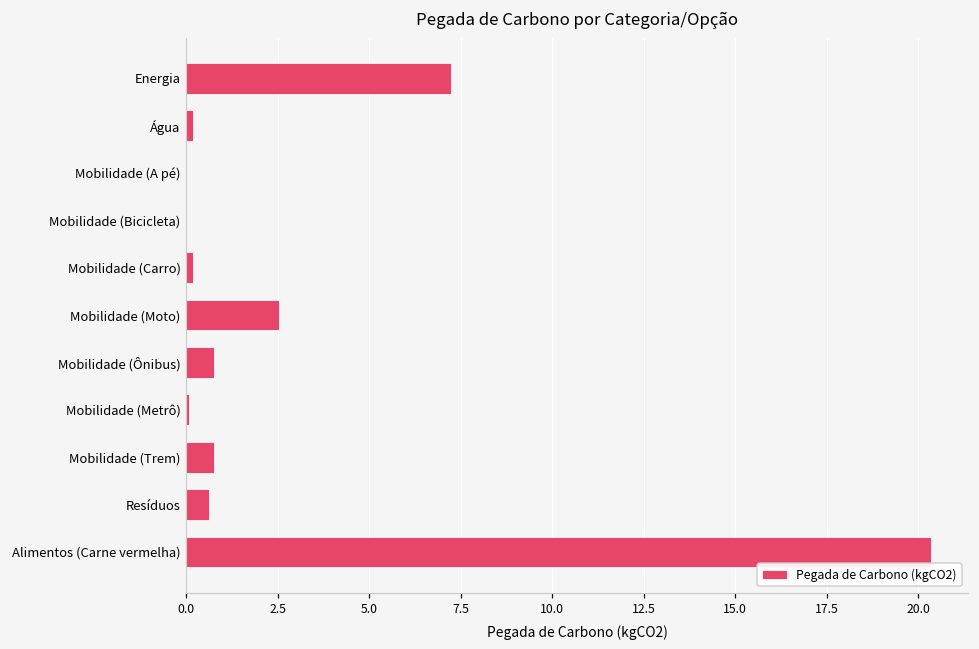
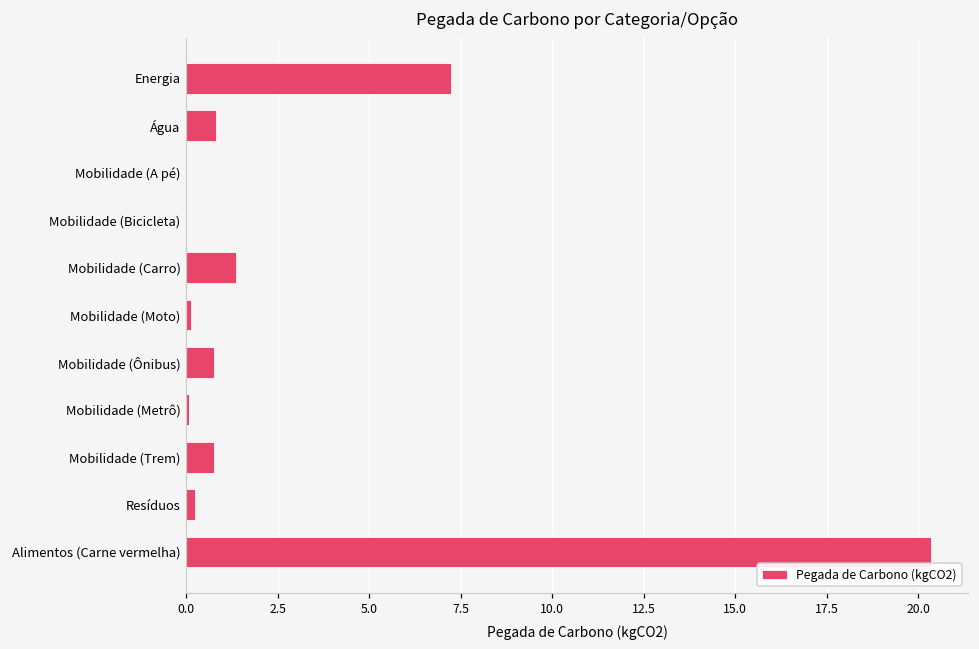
  {
    "Energia": 7.3,
-   "Água": 0.2,
+   "Água": 0.8,
    "Mobilidade (A pé)": 0.0,
    "Mobilidade (Bicicleta)": 0.0,
-   "Mobilidade (Carro)": 0.2,
-   "Mobilidade (Moto)": 2.5,
+   "Mobilidade (Carro)": 1.4,
+   "Mobilidade (Moto)": 0.1,
    "Mobilidade (Ônibus)": 0.8,
    "Mobilidade (Trem)": 0.8,
-   "Resíduos": 0.6,
+   "Resíduos": 0.2,
    "Alimentos (Carne vermelha)": 20.3
  }
